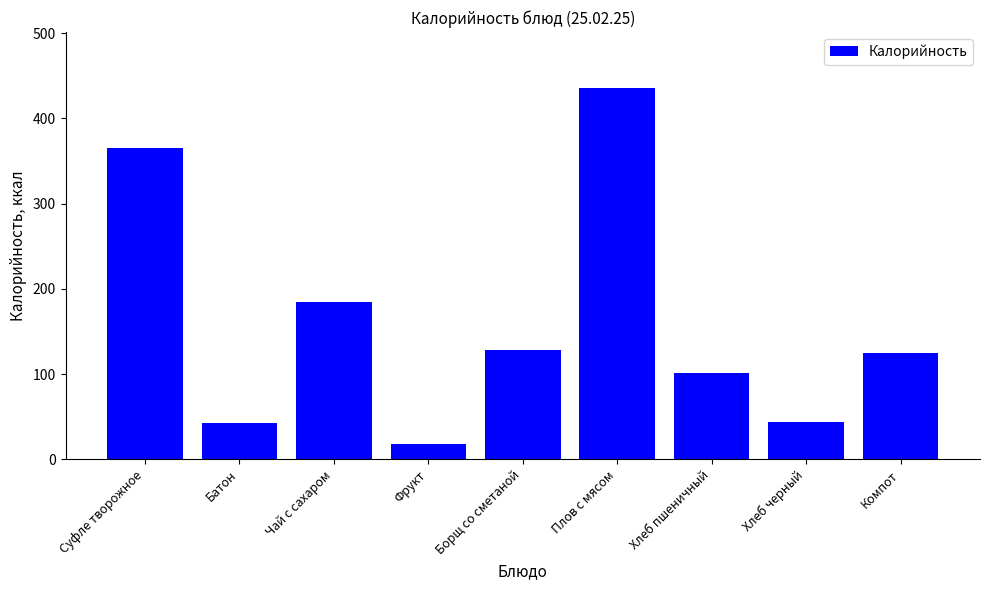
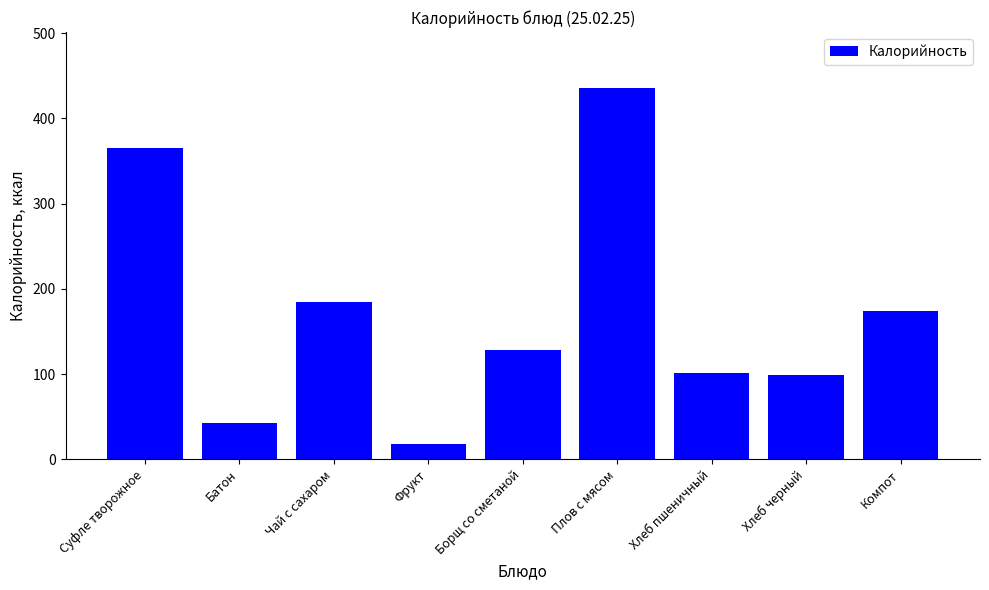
  {
    "Суфле творожное": 370,
    "Батон": 40,
    "Чай с сахаром": 180,
    "Фрукт": 20,
    "Борщ со сметаной": 130,
    "Плов с мясом": 440,
    "Хлеб пшеничный": 100,
-   "Хлеб черный": 40,
-   "Компот": 130
+   "Хлеб черный": 100,
+   "Компот": 170
  }
